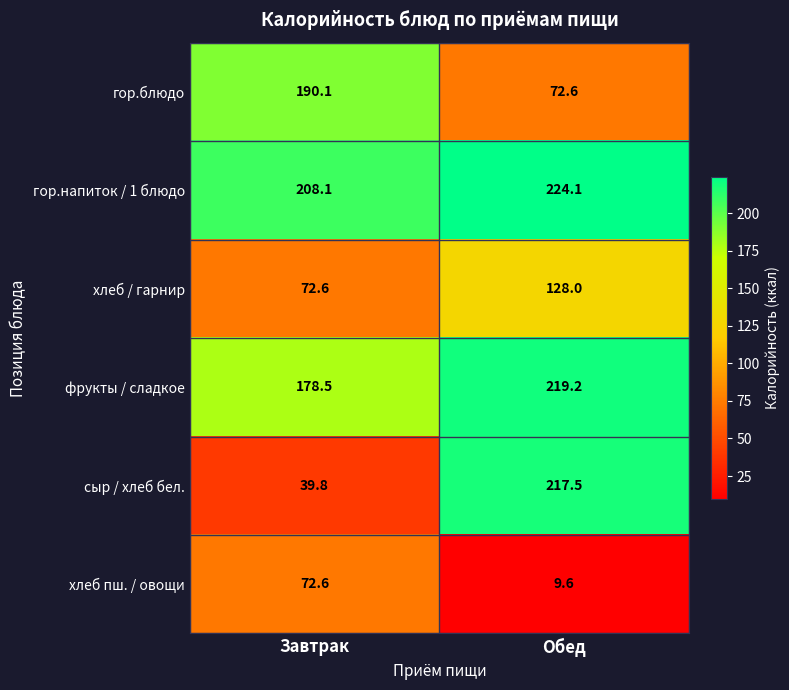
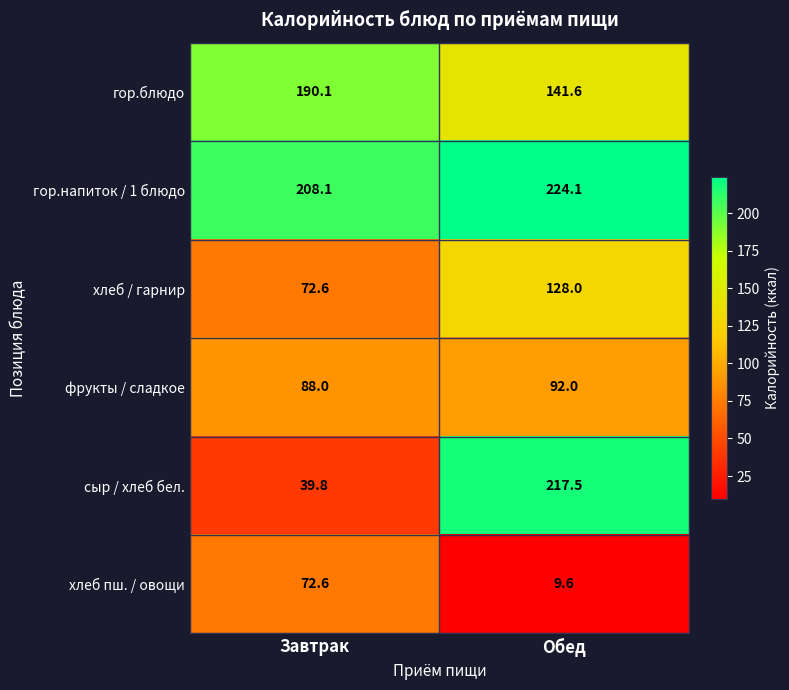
  {
    "гор.блюдо": {
      "Завтрак": 190.1,
-     "Обед": 72.6
+     "Обед": 141.6
    },
    "гор.напиток / 1 блюдо": {
      "Завтрак": 208.1,
      "Обед": 224.1
    },
    "хлеб / гарнир": {
      "Завтрак": 72.6,
      "Обед": 128.0
    },
    "фрукты / сладкое": {
-     "Завтрак": 178.5,
-     "Обед": 219.2
+     "Завтрак": 88.0,
+     "Обед": 92.0
    },
    "сыр / хлеб бел.": {
      "Завтрак": 39.8,
      "Обед": 217.5
    },
    "хлеб пш. / овощи": {
      "Завтрак": 72.6,
      "Обед": 9.6
    }
  }
